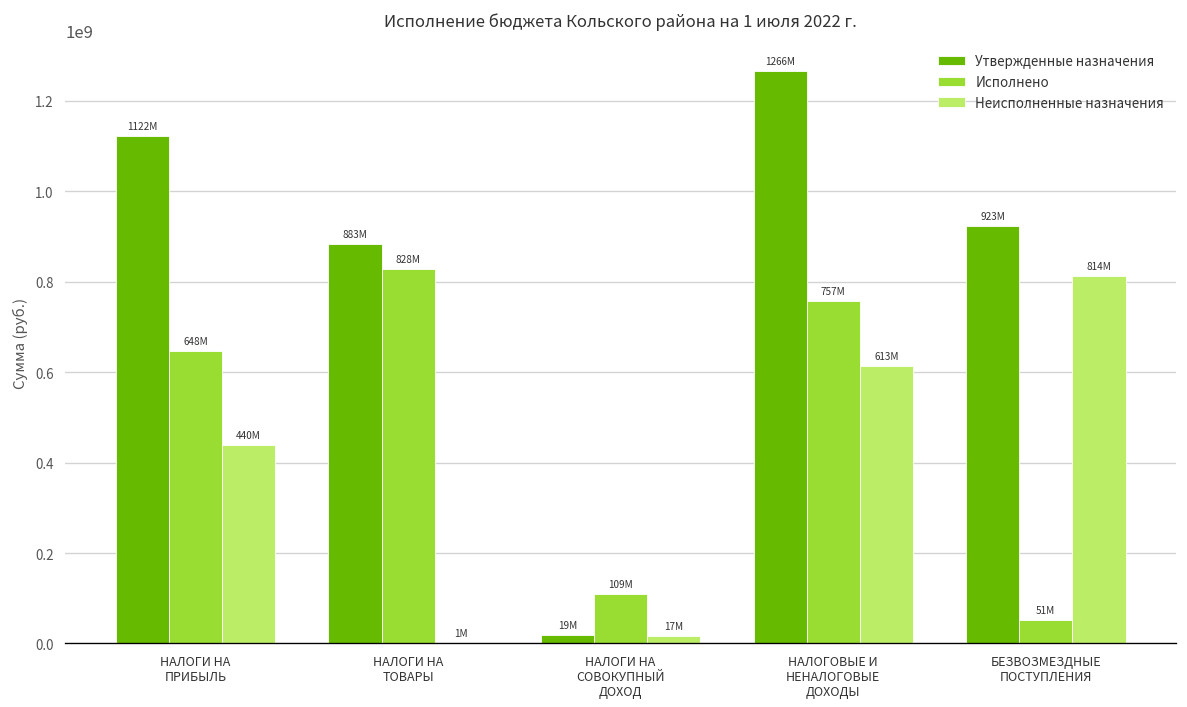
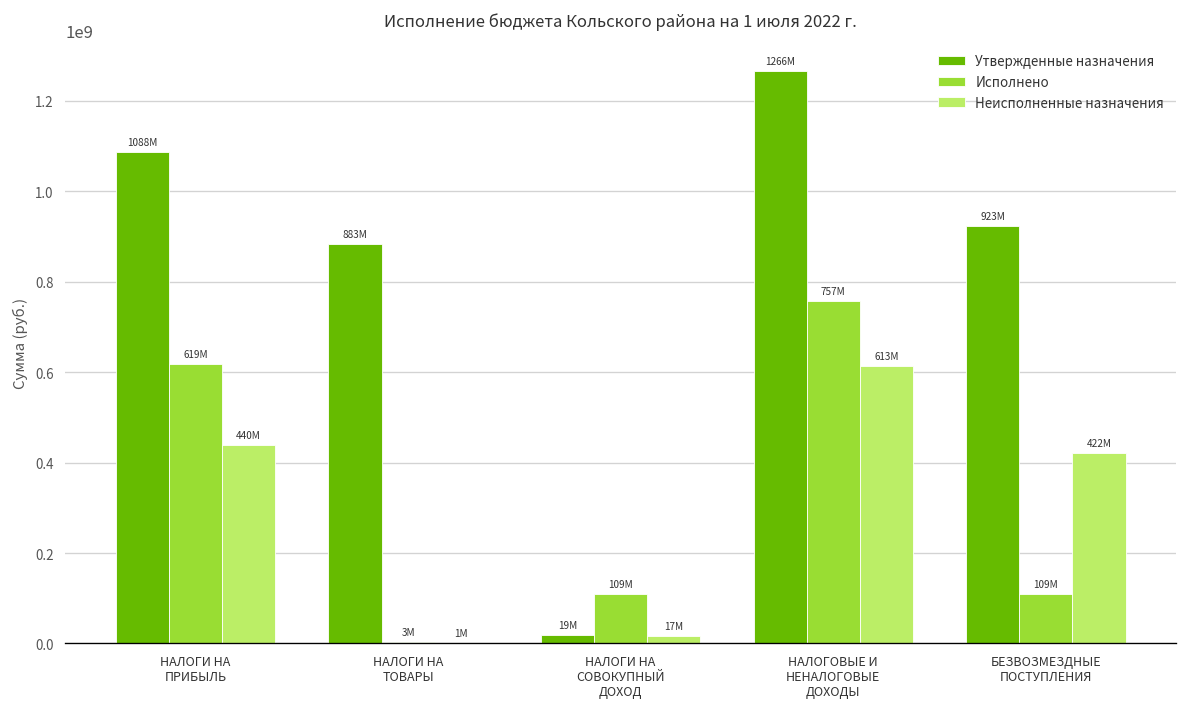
  {
    "Утвержденные назначения": {
-     "НАЛОГИ НА ПРИБЫЛЬ": "1122M",
+     "НАЛОГИ НА ПРИБЫЛЬ": "1088M",
      "НАЛОГИ НА ТОВАРЫ": "883M",
      "НАЛОГИ НА СОВОКУПНЫЙ ДОХОД": "19M",
      "НАЛОГОВЫЕ И НЕНАЛОГОВЫЕ ДОХОДЫ": "1266M",
      "БЕЗВОЗМЕЗДНЫЕ ПОСТУПЛЕНИЯ": "923M"
    },
    "Исполнено": {
-     "НАЛОГИ НА ПРИБЫЛЬ": "648M",
-     "НАЛОГИ НА ТОВАРЫ": "828M",
+     "НАЛОГИ НА ПРИБЫЛЬ": "619M",
+     "НАЛОГИ НА ТОВАРЫ": "3M",
      "НАЛОГИ НА СОВОКУПНЫЙ ДОХОД": "109M",
      "НАЛОГОВЫЕ И НЕНАЛОГОВЫЕ ДОХОДЫ": "757M",
-     "БЕЗВОЗМЕЗДНЫЕ ПОСТУПЛЕНИЯ": "51M"
+     "БЕЗВОЗМЕЗДНЫЕ ПОСТУПЛЕНИЯ": "109M"
    },
    "Неисполненные назначения": {
      "НАЛОГИ НА ПРИБЫЛЬ": "440M",
      "НАЛОГИ НА ТОВАРЫ": "1M",
      "НАЛОГИ НА СОВОКУПНЫЙ ДОХОД": "17M",
      "НАЛОГОВЫЕ И НЕНАЛОГОВЫЕ ДОХОДЫ": "613M",
-     "БЕЗВОЗМЕЗДНЫЕ ПОСТУПЛЕНИЯ": "814M"
+     "БЕЗВОЗМЕЗДНЫЕ ПОСТУПЛЕНИЯ": "422M"
    }
  }
